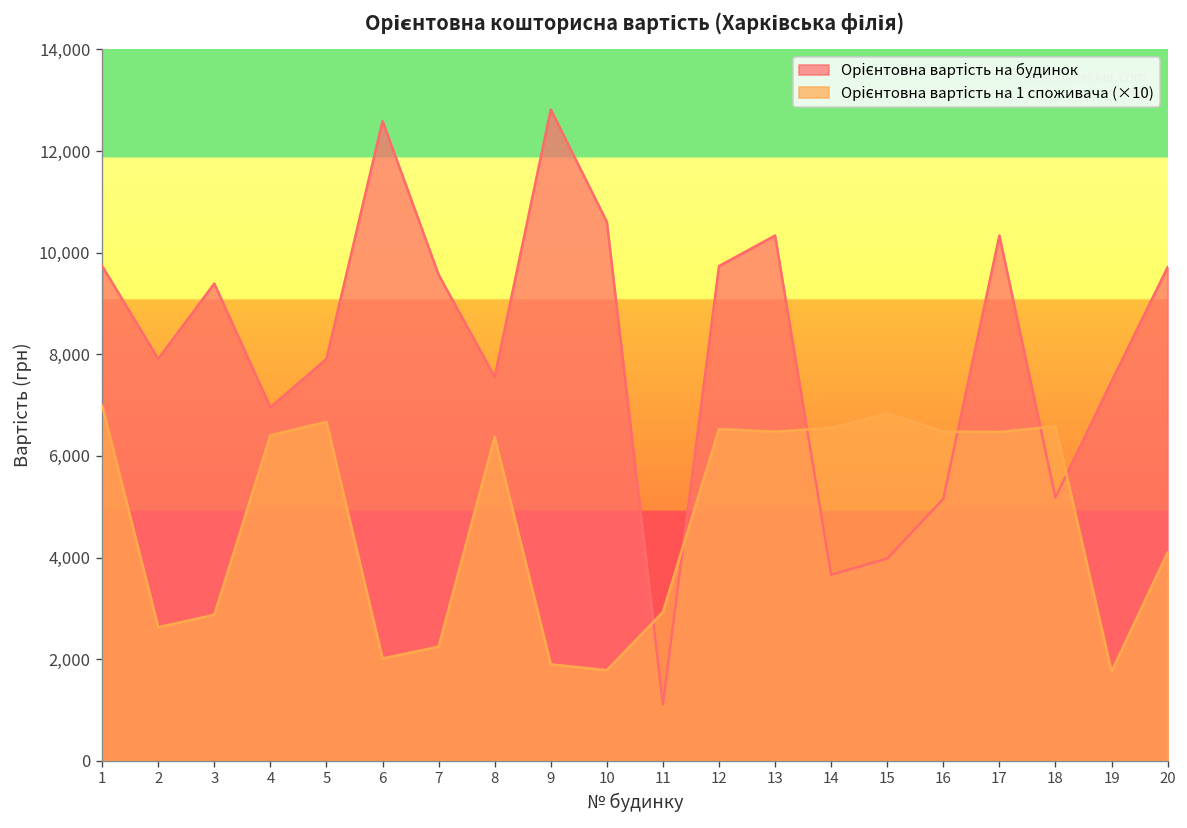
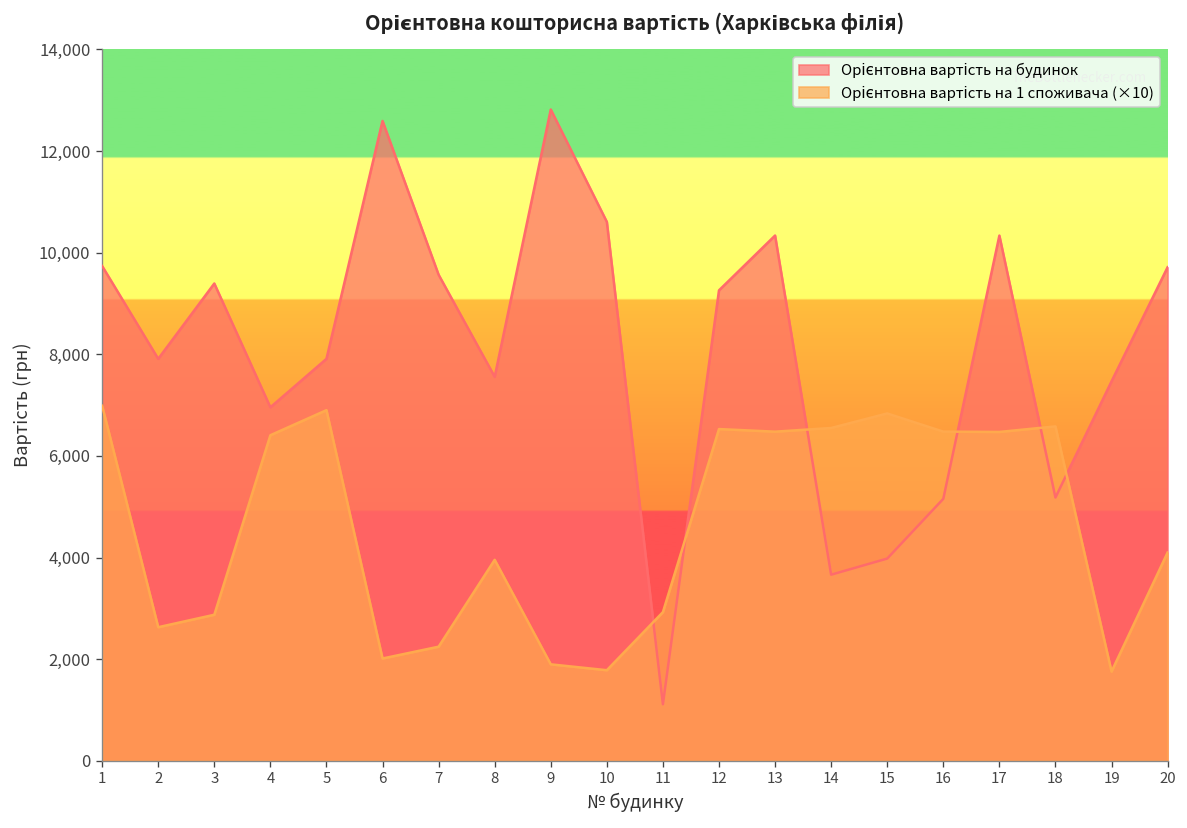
  {
    "Орієнтовна вартість на будинок": {
      "1": "9,700",
      "2": "7,900",
      "3": "9,400",
      "4": "7,000",
      "5": "7,900",
      "6": "12,600",
      "7": "9,600",
      "8": "7,600",
      "9": "12,800",
      "10": "10,600",
      "11": "1,100",
-     "12": "9,700",
+     "12": "9,300",
      "13": "10,300",
      "14": "3,700",
      "15": "4,000",
      "16": "5,200",
      "17": "10,300",
      "18": "5,200",
      "19": "7,500",
      "20": "9,700"
    },
    "Орієнтовна вартість на 1 споживача (×10)": {
      "1": "7,000",
      "2": "2,600",
      "3": "2,900",
      "4": "6,400",
-     "5": "6,700",
+     "5": "6,900",
      "6": "2,000",
      "7": "2,200",
-     "8": "6,400",
+     "8": "4,000",
      "9": "1,900",
      "10": "1,800",
      "11": "2,900",
      "12": "6,500",
      "13": "6,500",
      "14": "6,500",
      "15": "6,800",
      "16": "6,500",
      "17": "6,500",
      "18": "6,600",
      "19": "1,800",
      "20": "4,100"
    }
  }
